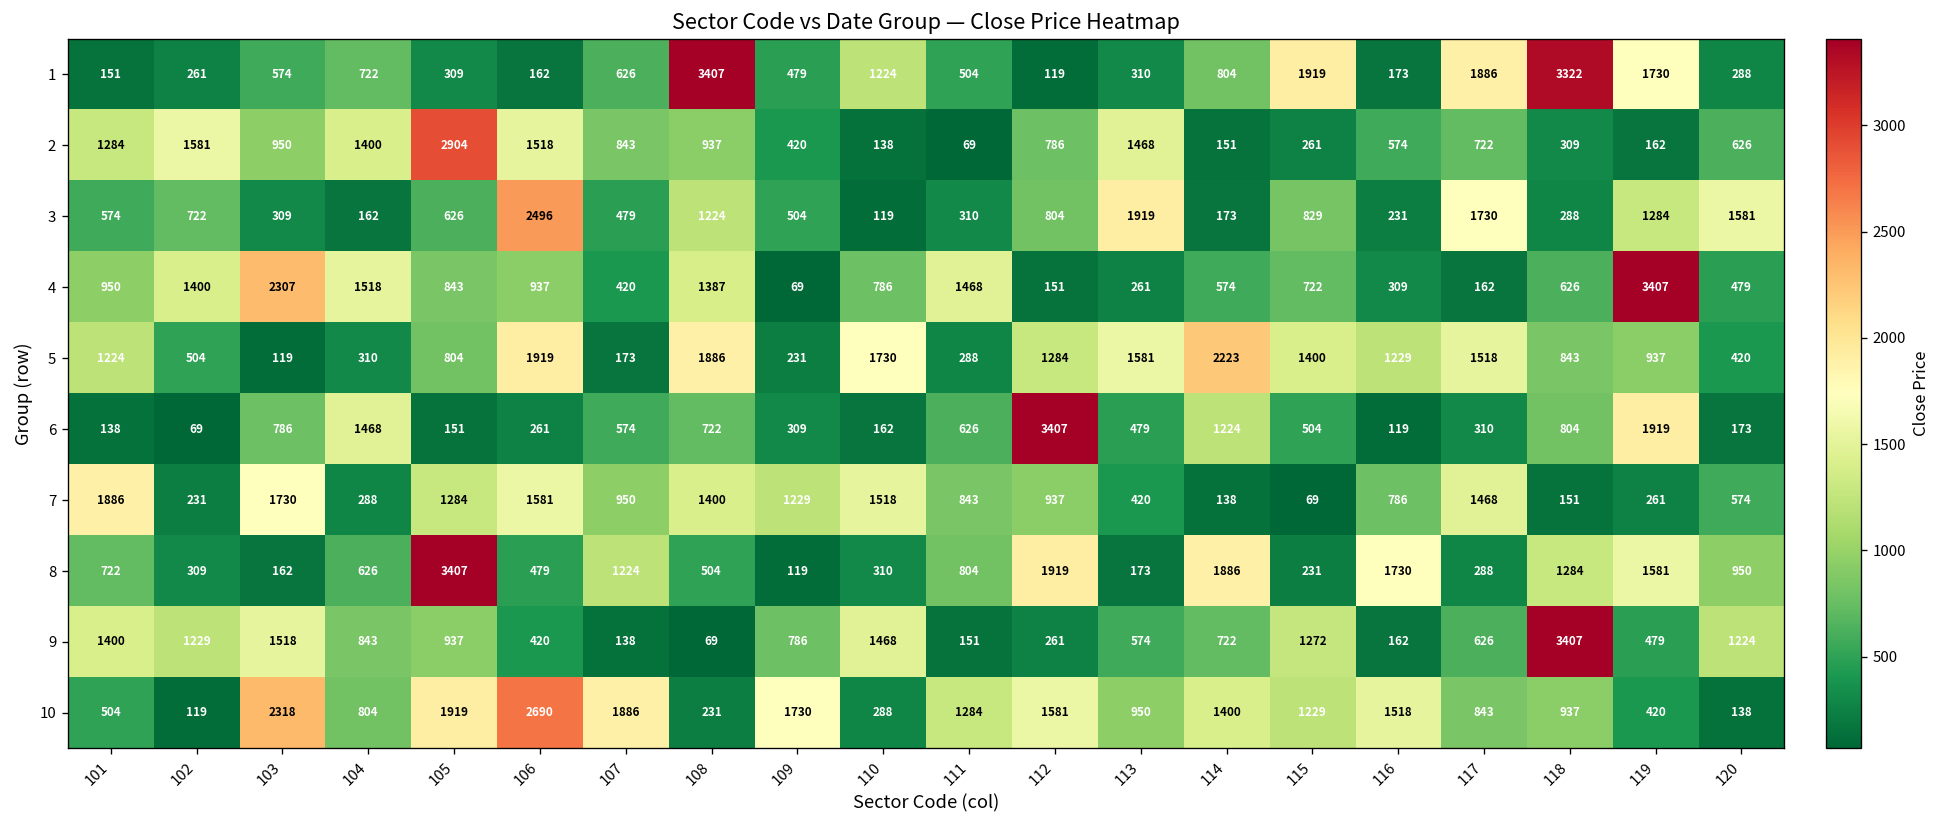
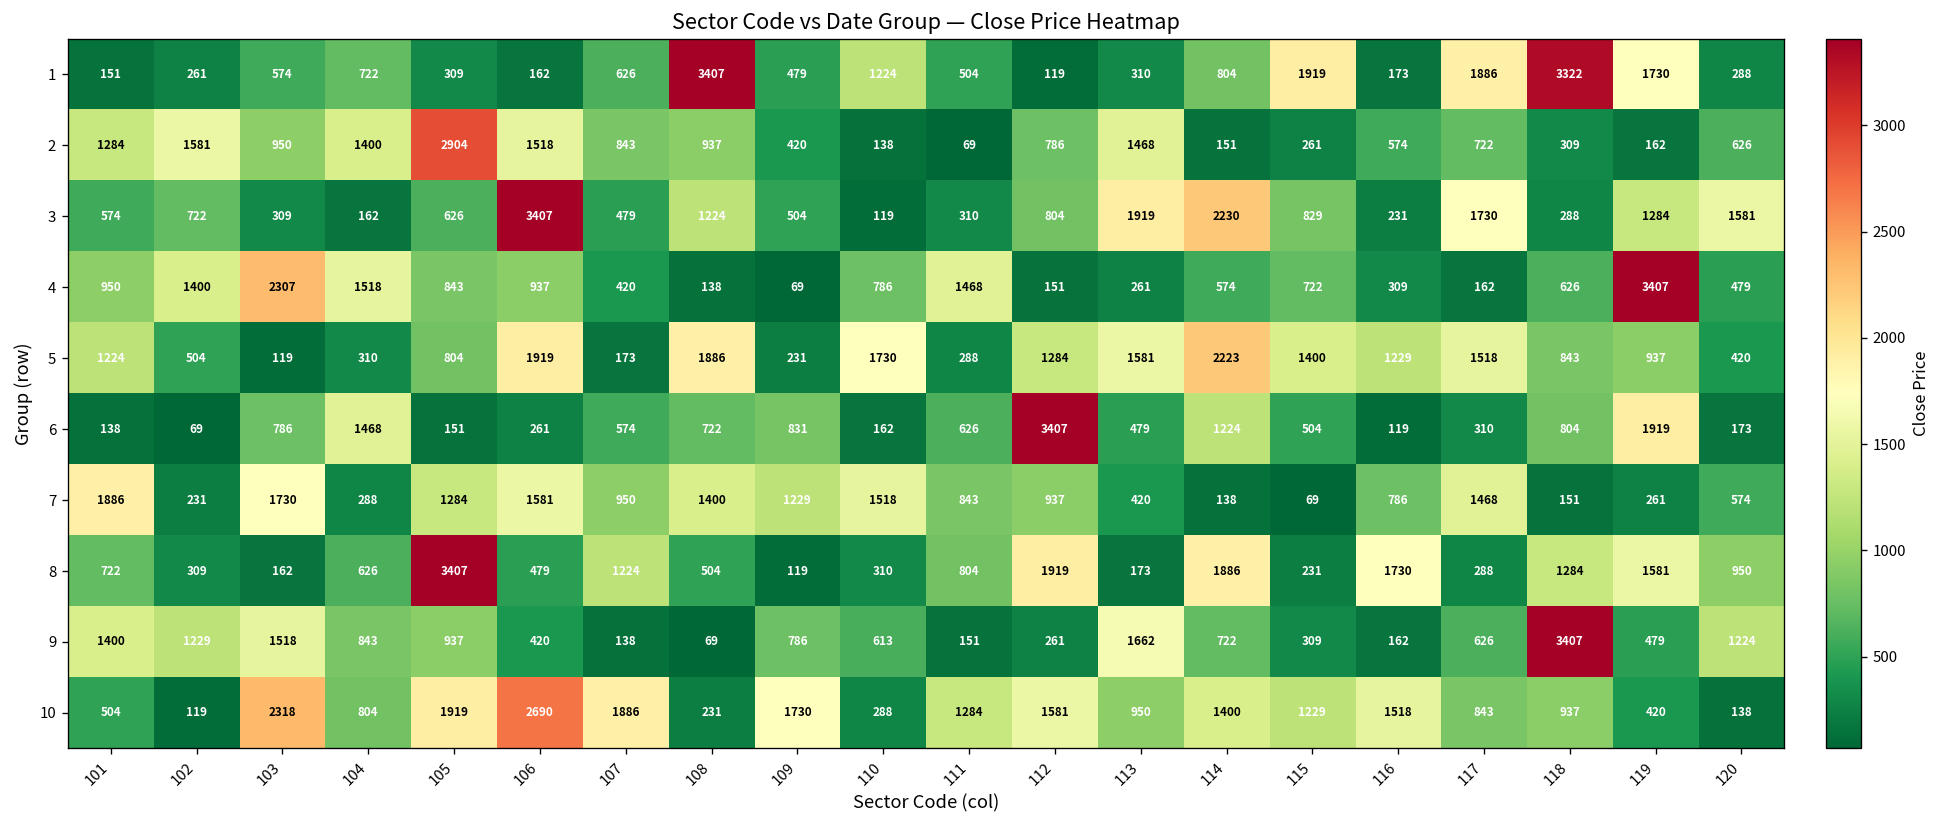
  {
    "1": {
      "101": 151,
      "102": 261,
      "103": 574,
      "104": 722,
      "105": 309,
      "106": 162,
      "107": 626,
      "108": 3407,
      "109": 479,
      "110": 1224,
      "111": 504,
      "112": 119,
      "113": 310,
      "114": 804,
      "115": 1919,
      "116": 173,
      "117": 1886,
      "118": 3322,
      "119": 1730,
      "120": 288
    },
    "2": {
      "101": 1284,
      "102": 1581,
      "103": 950,
      "104": 1400,
      "105": 2904,
      "106": 1518,
      "107": 843,
      "108": 937,
      "109": 420,
      "110": 138,
      "111": 69,
      "112": 786,
      "113": 1468,
      "114": 151,
      "115": 261,
      "116": 574,
      "117": 722,
      "118": 309,
      "119": 162,
      "120": 626
    },
    "3": {
      "101": 574,
      "102": 722,
      "103": 309,
      "104": 162,
      "105": 626,
-     "106": 2496,
+     "106": 3407,
      "107": 479,
      "108": 1224,
      "109": 504,
      "110": 119,
      "111": 310,
      "112": 804,
      "113": 1919,
-     "114": 173,
+     "114": 2230,
      "115": 829,
      "116": 231,
      "117": 1730,
      "118": 288,
      "119": 1284,
      "120": 1581
    },
    "4": {
      "101": 950,
      "102": 1400,
      "103": 2307,
      "104": 1518,
      "105": 843,
      "106": 937,
      "107": 420,
-     "108": 1387,
+     "108": 138,
      "109": 69,
      "110": 786,
      "111": 1468,
      "112": 151,
      "113": 261,
      "114": 574,
      "115": 722,
      "116": 309,
      "117": 162,
      "118": 626,
      "119": 3407,
      "120": 479
    },
    "5": {
      "101": 1224,
      "102": 504,
      "103": 119,
      "104": 310,
      "105": 804,
      "106": 1919,
      "107": 173,
      "108": 1886,
      "109": 231,
      "110": 1730,
      "111": 288,
      "112": 1284,
      "113": 1581,
      "114": 2223,
      "115": 1400,
      "116": 1229,
      "117": 1518,
      "118": 843,
      "119": 937,
      "120": 420
    },
    "6": {
      "101": 138,
      "102": 69,
      "103": 786,
      "104": 1468,
      "105": 151,
      "106": 261,
      "107": 574,
      "108": 722,
-     "109": 309,
+     "109": 831,
      "110": 162,
      "111": 626,
      "112": 3407,
      "113": 479,
      "114": 1224,
      "115": 504,
      "116": 119,
      "117": 310,
      "118": 804,
      "119": 1919,
      "120": 173
    },
    "7": {
      "101": 1886,
      "102": 231,
      "103": 1730,
      "104": 288,
      "105": 1284,
      "106": 1581,
      "107": 950,
      "108": 1400,
      "109": 1229,
      "110": 1518,
      "111": 843,
      "112": 937,
      "113": 420,
      "114": 138,
      "115": 69,
      "116": 786,
      "117": 1468,
      "118": 151,
      "119": 261,
      "120": 574
    },
    "8": {
      "101": 722,
      "102": 309,
      "103": 162,
      "104": 626,
      "105": 3407,
      "106": 479,
      "107": 1224,
      "108": 504,
      "109": 119,
      "110": 310,
      "111": 804,
      "112": 1919,
      "113": 173,
      "114": 1886,
      "115": 231,
      "116": 1730,
      "117": 288,
      "118": 1284,
      "119": 1581,
      "120": 950
    },
    "9": {
      "101": 1400,
      "102": 1229,
      "103": 1518,
      "104": 843,
      "105": 937,
      "106": 420,
      "107": 138,
      "108": 69,
      "109": 786,
-     "110": 1468,
+     "110": 613,
      "111": 151,
      "112": 261,
-     "113": 574,
+     "113": 1662,
      "114": 722,
-     "115": 1272,
+     "115": 309,
      "116": 162,
      "117": 626,
      "118": 3407,
      "119": 479,
      "120": 1224
    },
    "10": {
      "101": 504,
      "102": 119,
      "103": 2318,
      "104": 804,
      "105": 1919,
      "106": 2690,
      "107": 1886,
      "108": 231,
      "109": 1730,
      "110": 288,
      "111": 1284,
      "112": 1581,
      "113": 950,
      "114": 1400,
      "115": 1229,
      "116": 1518,
      "117": 843,
      "118": 937,
      "119": 420,
      "120": 138
    }
  }
